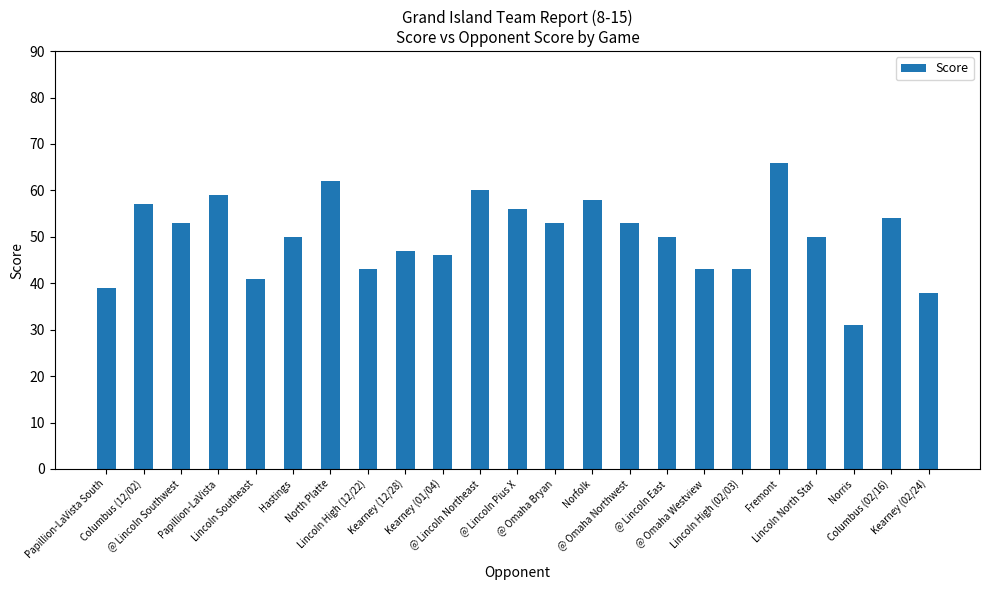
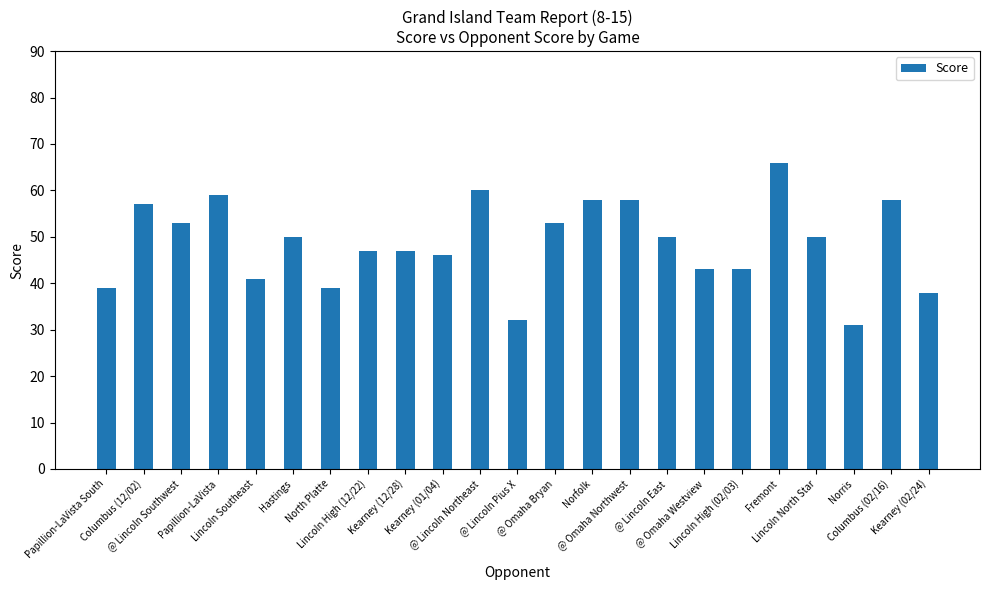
  {
    "Papillion-LaVista South": 39,
    "Columbus (12/02)": 57,
    "@ Lincoln Southwest": 53,
    "Papillion-LaVista": 59,
    "Lincoln Southeast": 41,
    "Hastings": 50,
-   "North Platte": 62,
-   "Lincoln High (12/22)": 43,
+   "North Platte": 39,
+   "Lincoln High (12/22)": 47,
    "Kearney (12/28)": 47,
    "Kearney (01/04)": 46,
    "@ Lincoln Northeast": 60,
-   "@ Lincoln Pius X": 56,
+   "@ Lincoln Pius X": 32,
    "@ Omaha Bryan": 53,
    "Norfolk": 58,
-   "@ Omaha Northwest": 53,
+   "@ Omaha Northwest": 58,
    "@ Lincoln East": 50,
    "@ Omaha Westview": 43,
    "Lincoln High (02/03)": 43,
    "Fremont": 66,
    "Lincoln North Star": 50,
    "Norris": 31,
-   "Columbus (02/16)": 54,
+   "Columbus (02/16)": 58,
    "Kearney (02/24)": 38
  }
